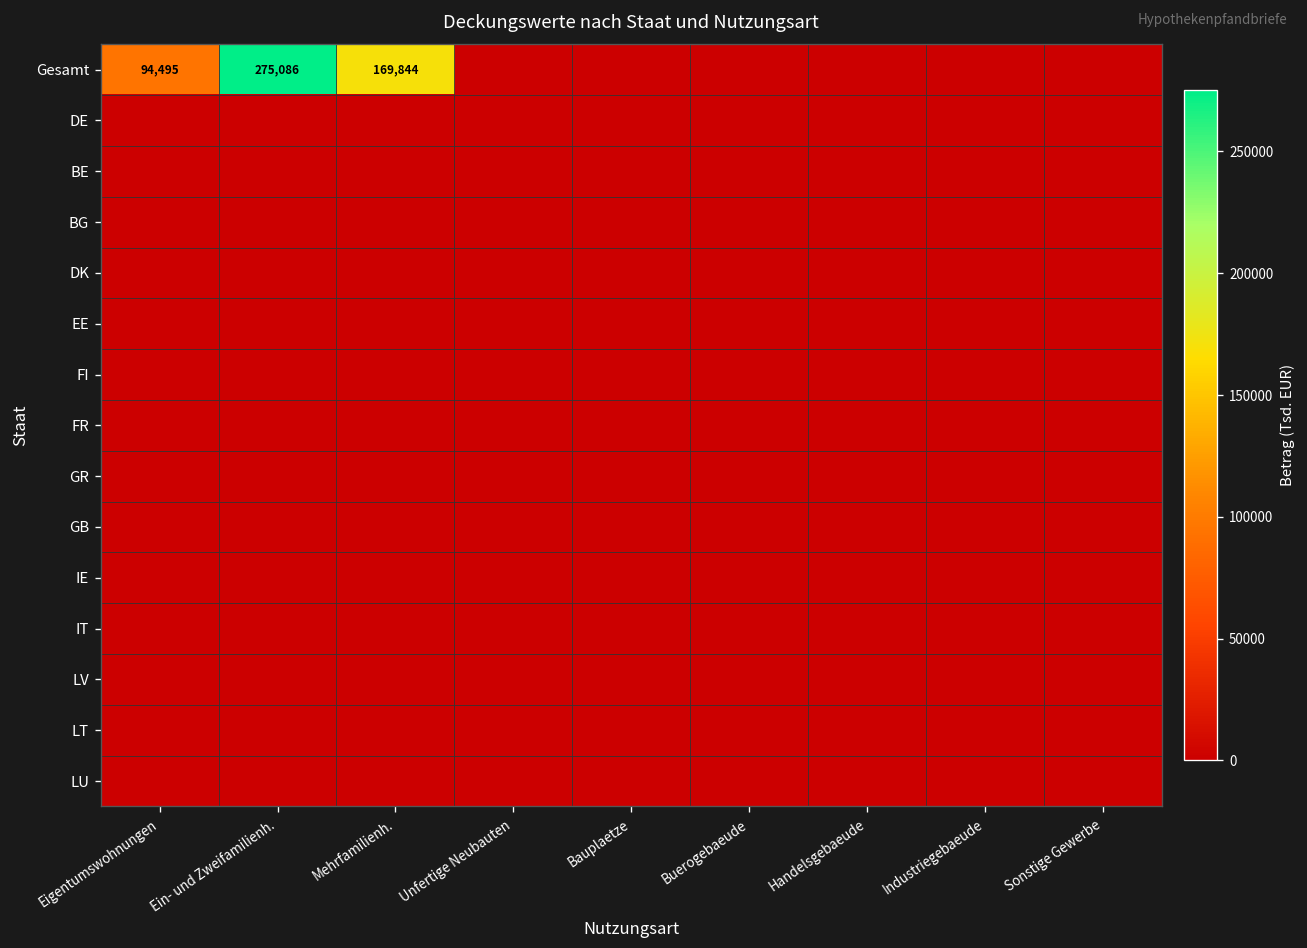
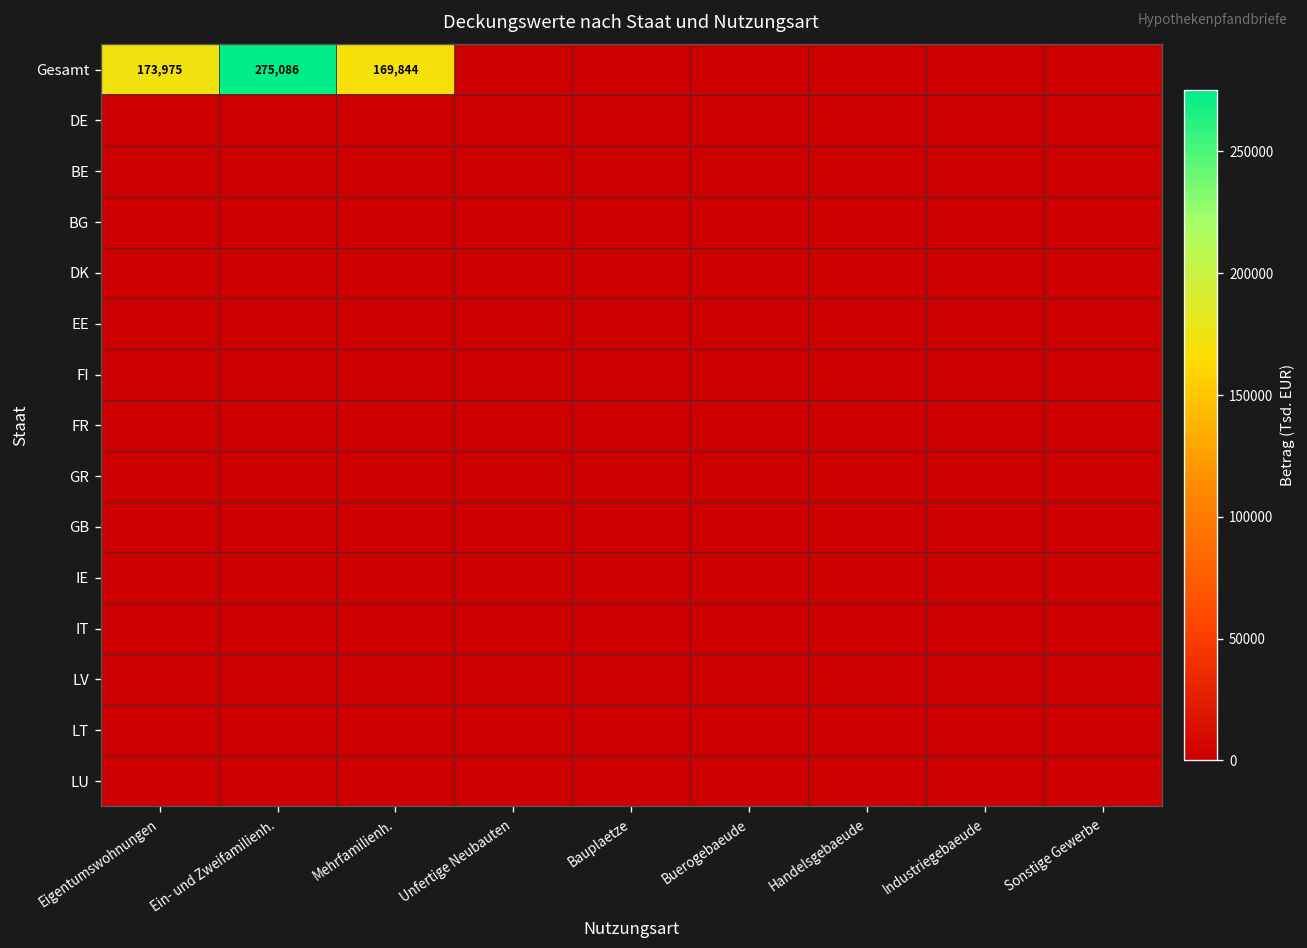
  {
    "Gesamt": {
-     "Eigentumswohnungen": "94,495",
+     "Eigentumswohnungen": "173,975",
      "Ein- und Zweifamilienh.": "275,086",
      "Mehrfamilienh.": "169,844"
    }
  }
